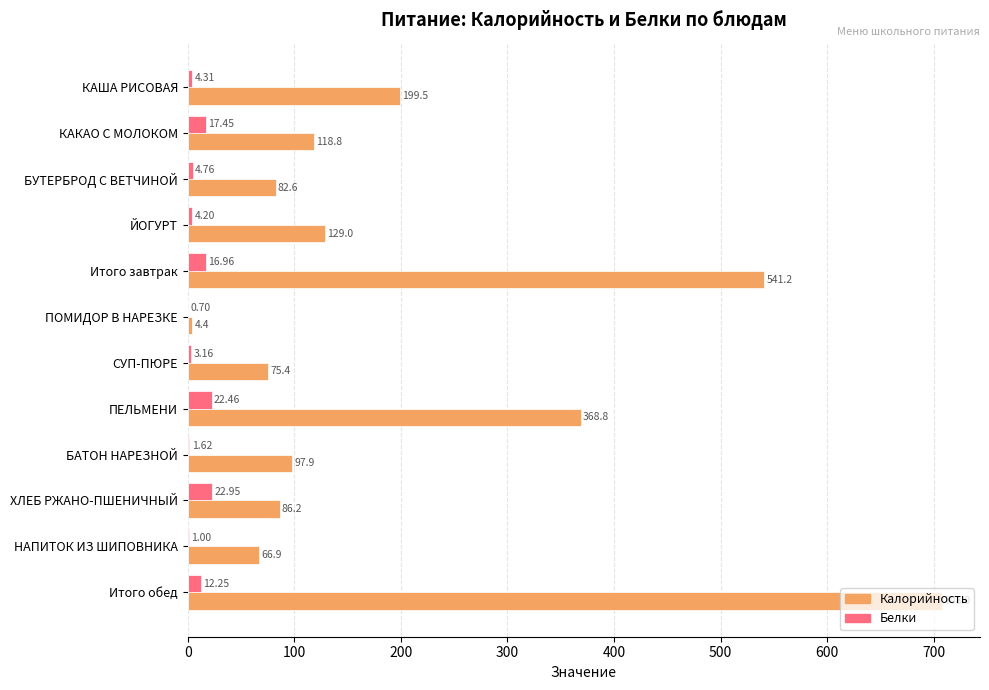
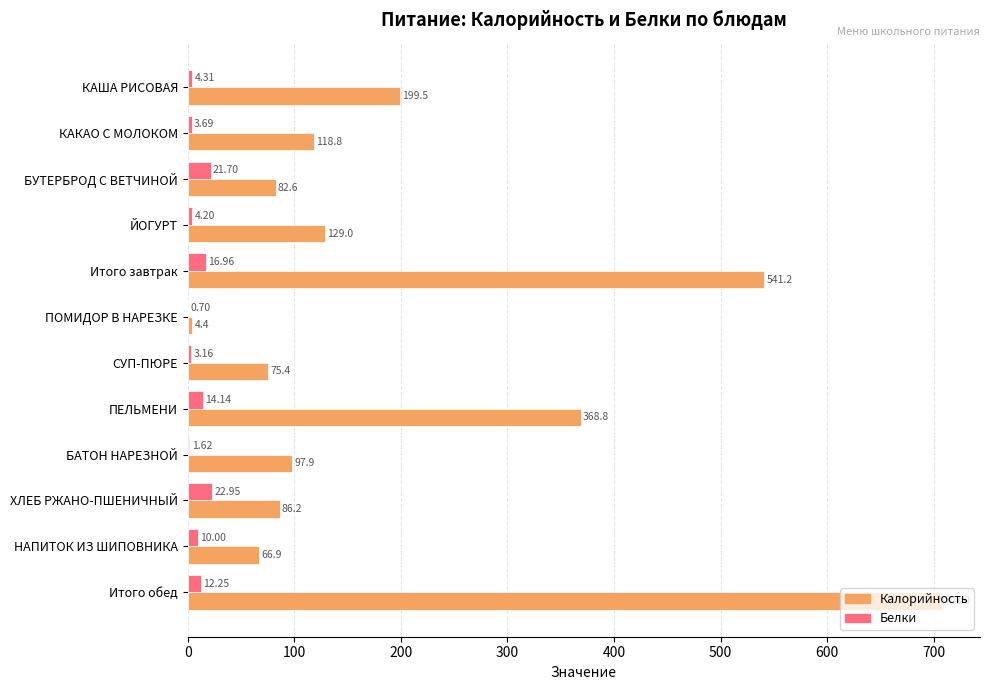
  {
    "Калорийность": {
      "КАША РИСОВАЯ": 199.5,
      "КАКАО С МОЛОКОМ": 118.8,
      "БУТЕРБРОД С ВЕТЧИНОЙ": 82.6,
      "ЙОГУРТ": 129.0,
      "Итого завтрак": 541.2,
      "ПОМИДОР В НАРЕЗКЕ": 4.4,
      "СУП-ПЮРЕ": 75.4,
      "ПЕЛЬМЕНИ": 368.8,
      "БАТОН НАРЕЗНОЙ": 97.9,
      "ХЛЕБ РЖАНО-ПШЕНИЧНЫЙ": 86.2,
      "НАПИТОК ИЗ ШИПОВНИКА": 66.9
    },
    "Белки": {
      "КАША РИСОВАЯ": 4.31,
-     "КАКАО С МОЛОКОМ": 17.45,
-     "БУТЕРБРОД С ВЕТЧИНОЙ": 4.76,
+     "КАКАО С МОЛОКОМ": 3.69,
+     "БУТЕРБРОД С ВЕТЧИНОЙ": 21.70,
      "ЙОГУРТ": 4.20,
      "Итого завтрак": 16.96,
      "ПОМИДОР В НАРЕЗКЕ": 0.70,
      "СУП-ПЮРЕ": 3.16,
-     "ПЕЛЬМЕНИ": 22.46,
+     "ПЕЛЬМЕНИ": 14.14,
      "БАТОН НАРЕЗНОЙ": 1.62,
      "ХЛЕБ РЖАНО-ПШЕНИЧНЫЙ": 22.95,
-     "НАПИТОК ИЗ ШИПОВНИКА": 1.00,
+     "НАПИТОК ИЗ ШИПОВНИКА": 10.00,
      "Итого обед": 12.25
    }
  }
